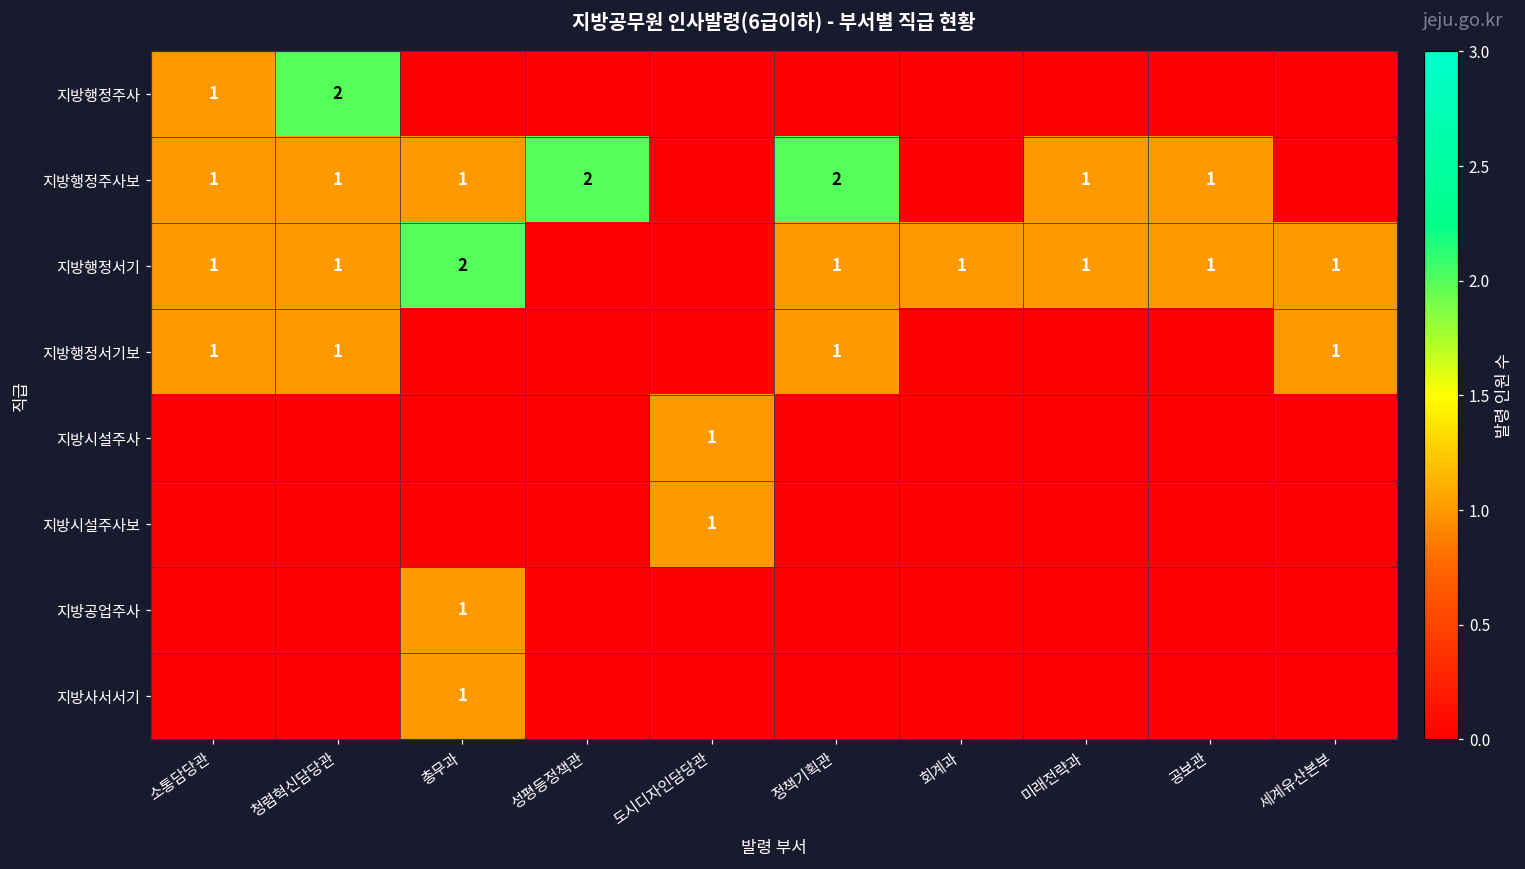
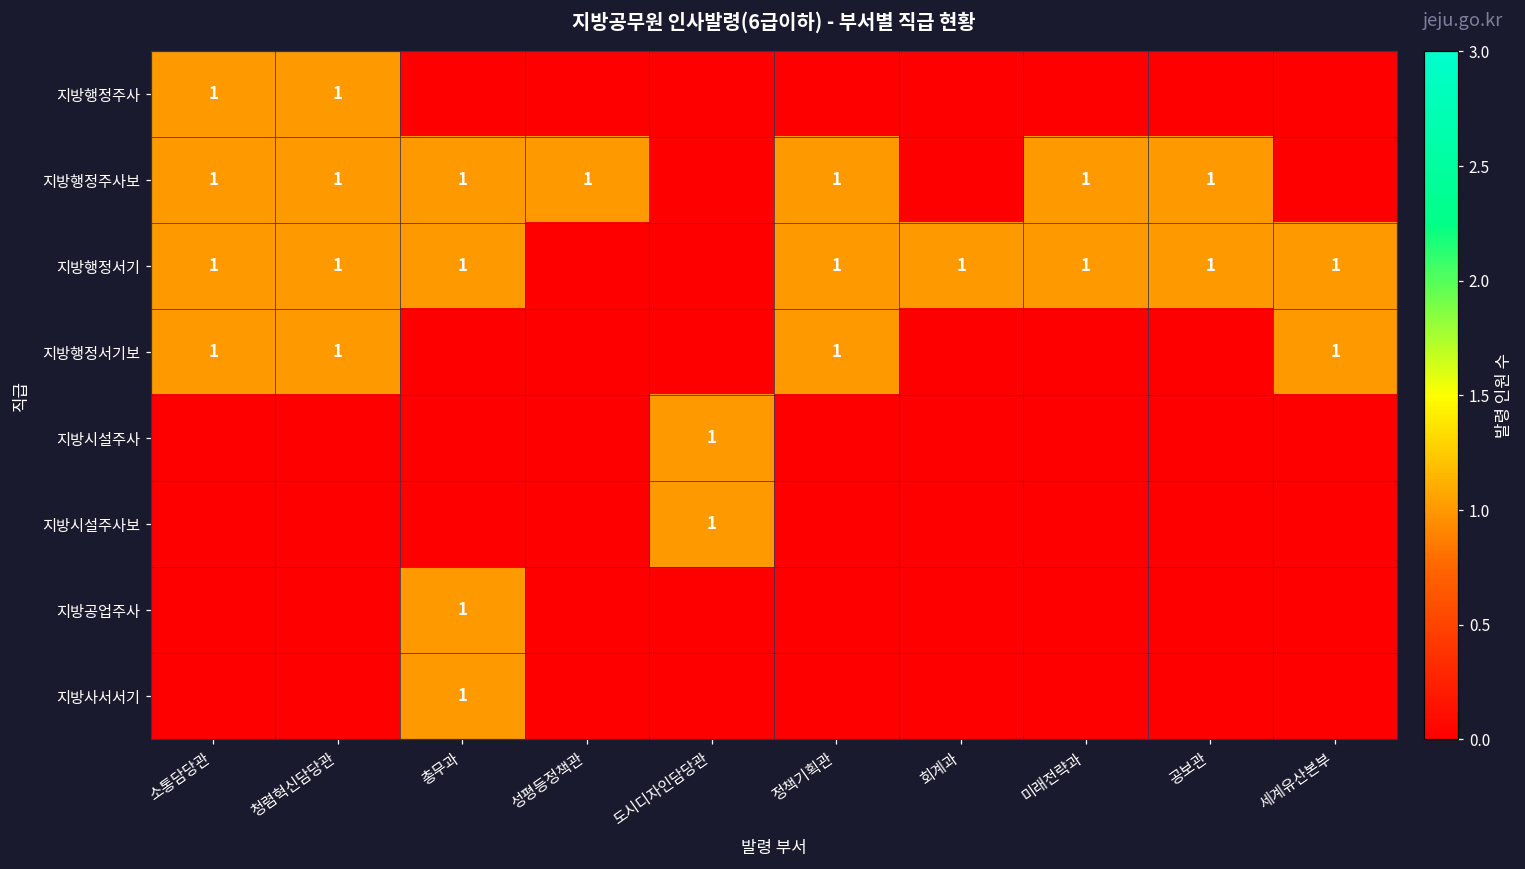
  {
    "지방행정주사": {
      "소통담당관": 1,
-     "청렴혁신담당관": 2
+     "청렴혁신담당관": 1
    },
    "지방행정주사보": {
      "소통담당관": 1,
      "청렴혁신담당관": 1,
      "총무과": 1,
-     "성평등정책관": 2,
-     "정책기획관": 2,
+     "성평등정책관": 1,
+     "정책기획관": 1,
      "미래전략과": 1,
      "공보관": 1
    },
    "지방행정서기": {
      "소통담당관": 1,
      "청렴혁신담당관": 1,
-     "총무과": 2,
+     "총무과": 1,
      "정책기획관": 1,
      "회계과": 1,
      "미래전략과": 1,
      "공보관": 1,
      "세계유산본부": 1
    },
    "지방행정서기보": {
      "소통담당관": 1,
      "청렴혁신담당관": 1,
      "정책기획관": 1,
      "세계유산본부": 1
    },
    "지방시설주사": {
      "도시디자인담당관": 1
    },
    "지방시설주사보": {
      "도시디자인담당관": 1
    },
    "지방공업주사": {
      "총무과": 1
    },
    "지방사서서기": {
      "총무과": 1
    }
  }
